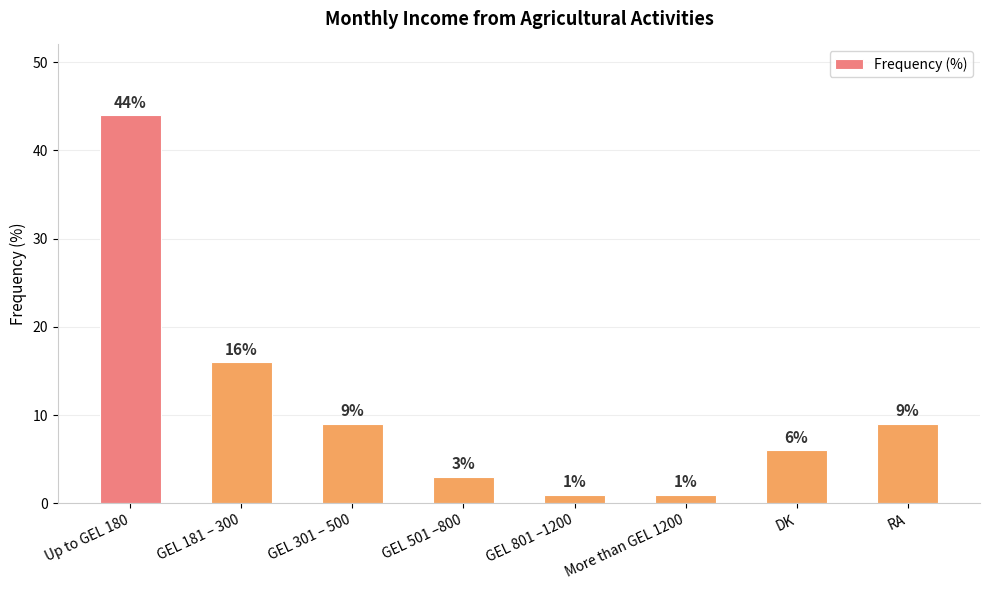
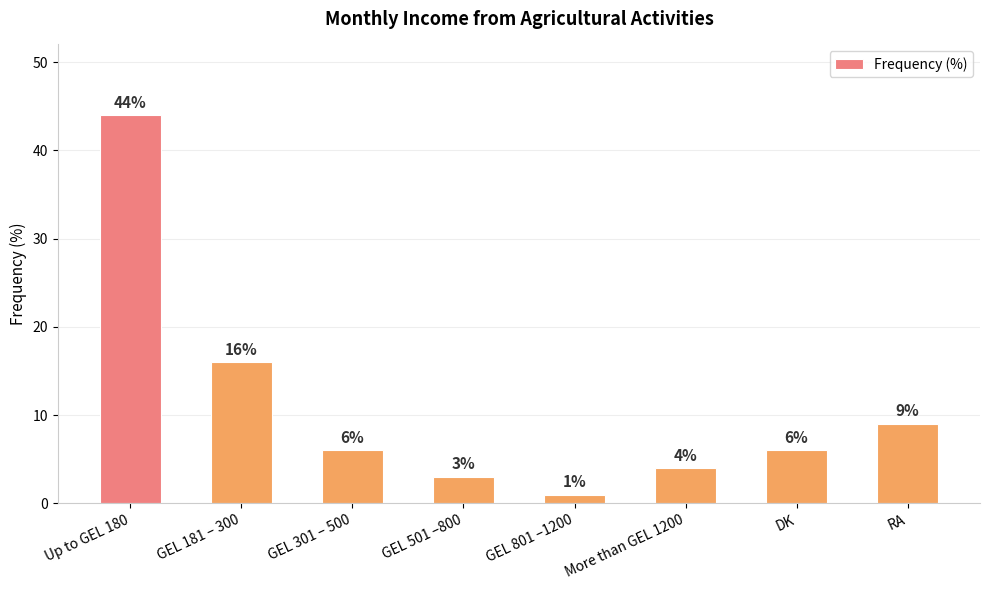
  {
    "Up to GEL 180": "44%",
    "GEL 181 – 300": "16%",
-   "GEL 301 – 500": "9%",
+   "GEL 301 – 500": "6%",
    "GEL 501 –800": "3%",
    "GEL 801 –1200": "1%",
-   "More than GEL 1200": "1%",
+   "More than GEL 1200": "4%",
    "DK": "6%",
    "RA": "9%"
  }
